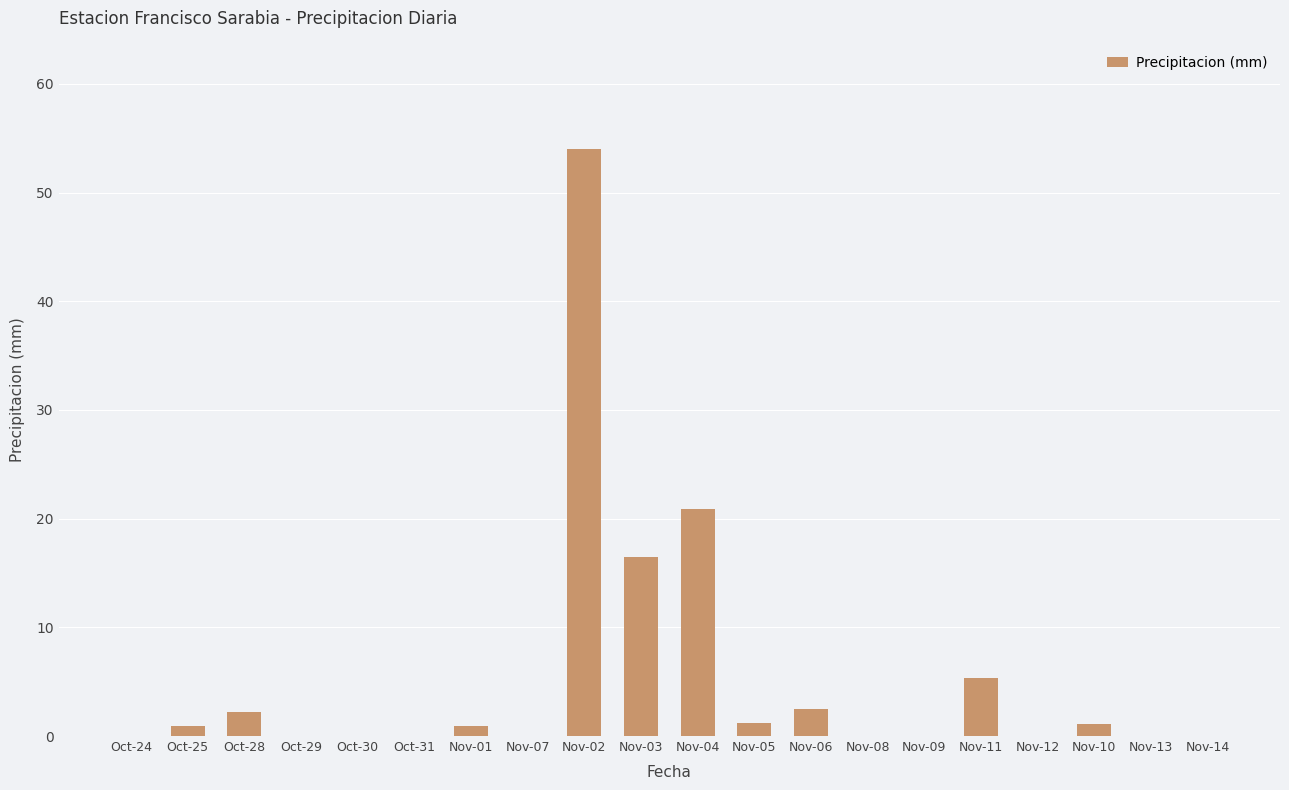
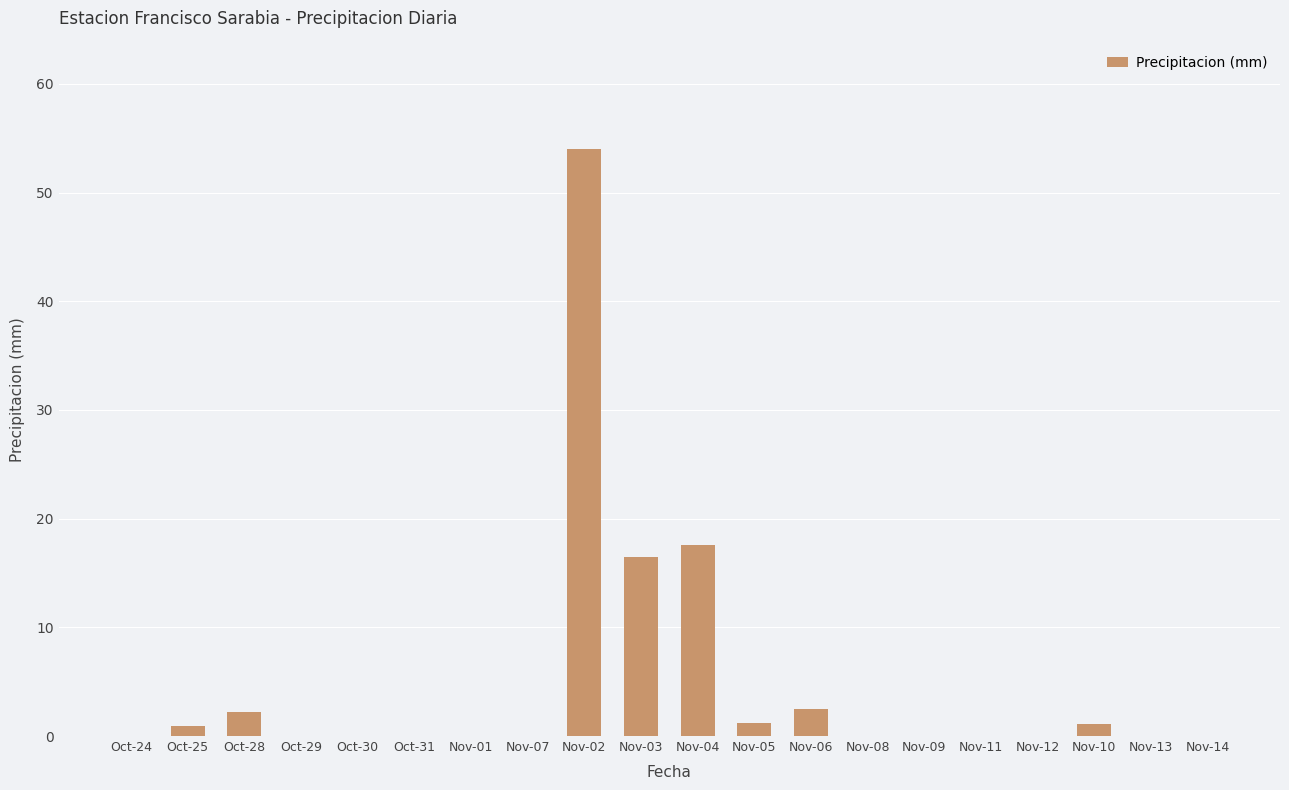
  {
    "Oct-24": 0.0,
    "Oct-25": 0.9,
    "Oct-28": 2.2,
    "Oct-29": 0.0,
    "Oct-30": 0.0,
    "Oct-31": 0.0,
-   "Nov-01": 0.9,
+   "Nov-01": 0.0,
    "Nov-07": 0.0,
    "Nov-02": 54.0,
    "Nov-03": 16.5,
-   "Nov-04": 20.9,
+   "Nov-04": 17.6,
    "Nov-05": 1.2,
    "Nov-06": 2.5,
    "Nov-08": 0.0,
    "Nov-09": 0.0,
-   "Nov-11": 5.3,
+   "Nov-11": 0.0,
    "Nov-12": 0.0,
    "Nov-10": 1.1,
    "Nov-13": 0.0,
    "Nov-14": 0.0
  }
